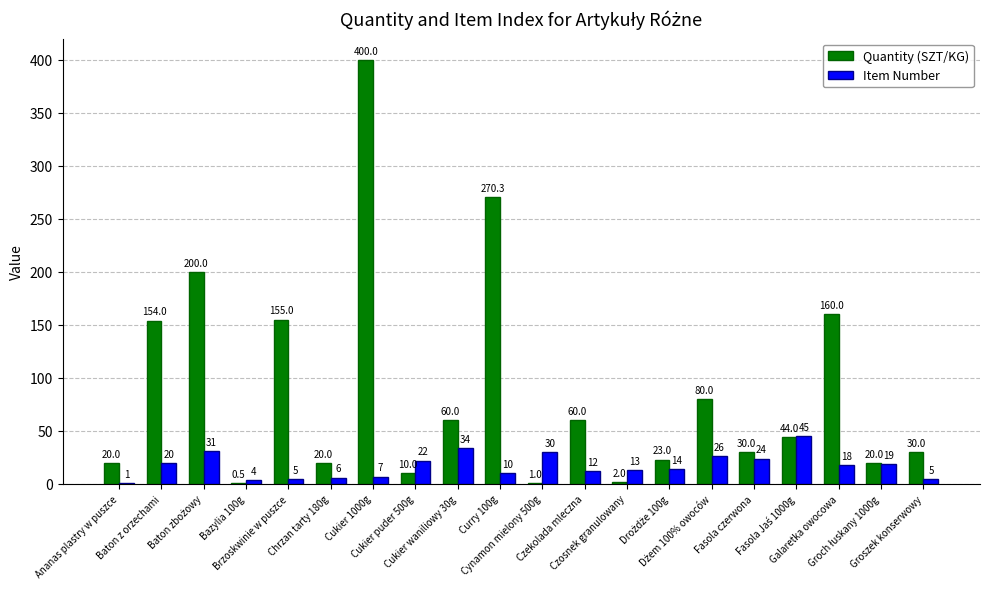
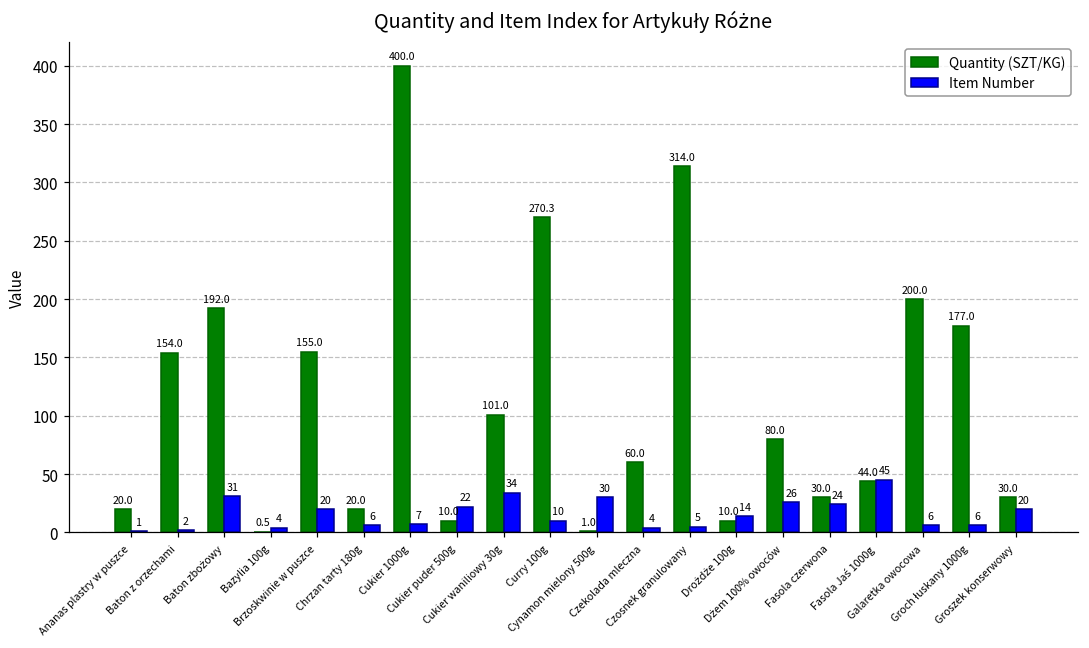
  {
    "Quantity (SZT/KG)": {
      "Ananas plastry w puszce": 20.0,
      "Baton z orzechami": 154.0,
-     "Baton zbożowy": 200.0,
+     "Baton zbożowy": 192.0,
      "Bazylia 100g": 0.5,
      "Brzoskwinie w puszce": 155.0,
      "Chrzan tarty 180g": 20.0,
      "Cukier 1000g": 400.0,
      "Cukier puder 500g": 10.0,
-     "Cukier waniliowy 30g": 60.0,
+     "Cukier waniliowy 30g": 101.0,
      "Curry 100g": 270.3,
      "Cynamon mielony 500g": 1.0,
      "Czekolada mleczna": 60.0,
-     "Czosnek granulowany": 2.0,
-     "Drożdże 100g": 23.0,
+     "Czosnek granulowany": 314.0,
+     "Drożdże 100g": 10.0,
      "Dżem 100% owoców": 80.0,
      "Fasola czerwona": 30.0,
      "Fasola Jaś 1000g": 44.0,
-     "Galaretka owocowa": 160.0,
-     "Groch łuskany 1000g": 20.0,
+     "Galaretka owocowa": 200.0,
+     "Groch łuskany 1000g": 177.0,
      "Groszek konserwowy": 30.0
    },
    "Item Number": {
      "Ananas plastry w puszce": 1,
-     "Baton z orzechami": 20,
+     "Baton z orzechami": 2,
      "Baton zbożowy": 31,
      "Bazylia 100g": 4,
-     "Brzoskwinie w puszce": 5,
+     "Brzoskwinie w puszce": 20,
      "Chrzan tarty 180g": 6,
      "Cukier 1000g": 7,
      "Cukier puder 500g": 22,
      "Cukier waniliowy 30g": 34,
      "Curry 100g": 10,
      "Cynamon mielony 500g": 30,
-     "Czekolada mleczna": 12,
-     "Czosnek granulowany": 13,
+     "Czekolada mleczna": 4,
+     "Czosnek granulowany": 5,
      "Drożdże 100g": 14,
      "Dżem 100% owoców": 26,
      "Fasola czerwona": 24,
      "Fasola Jaś 1000g": 45,
-     "Galaretka owocowa": 18,
-     "Groch łuskany 1000g": 19,
-     "Groszek konserwowy": 5
+     "Galaretka owocowa": 6,
+     "Groch łuskany 1000g": 6,
+     "Groszek konserwowy": 20
    }
  }
